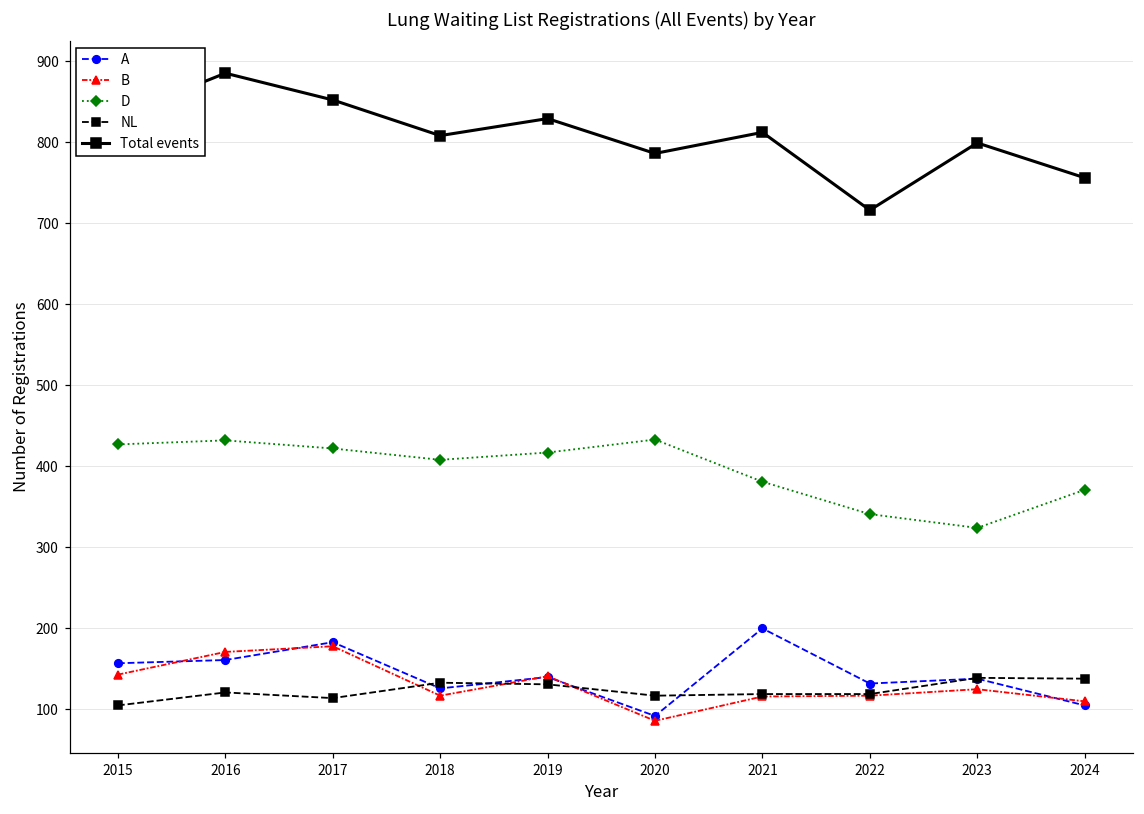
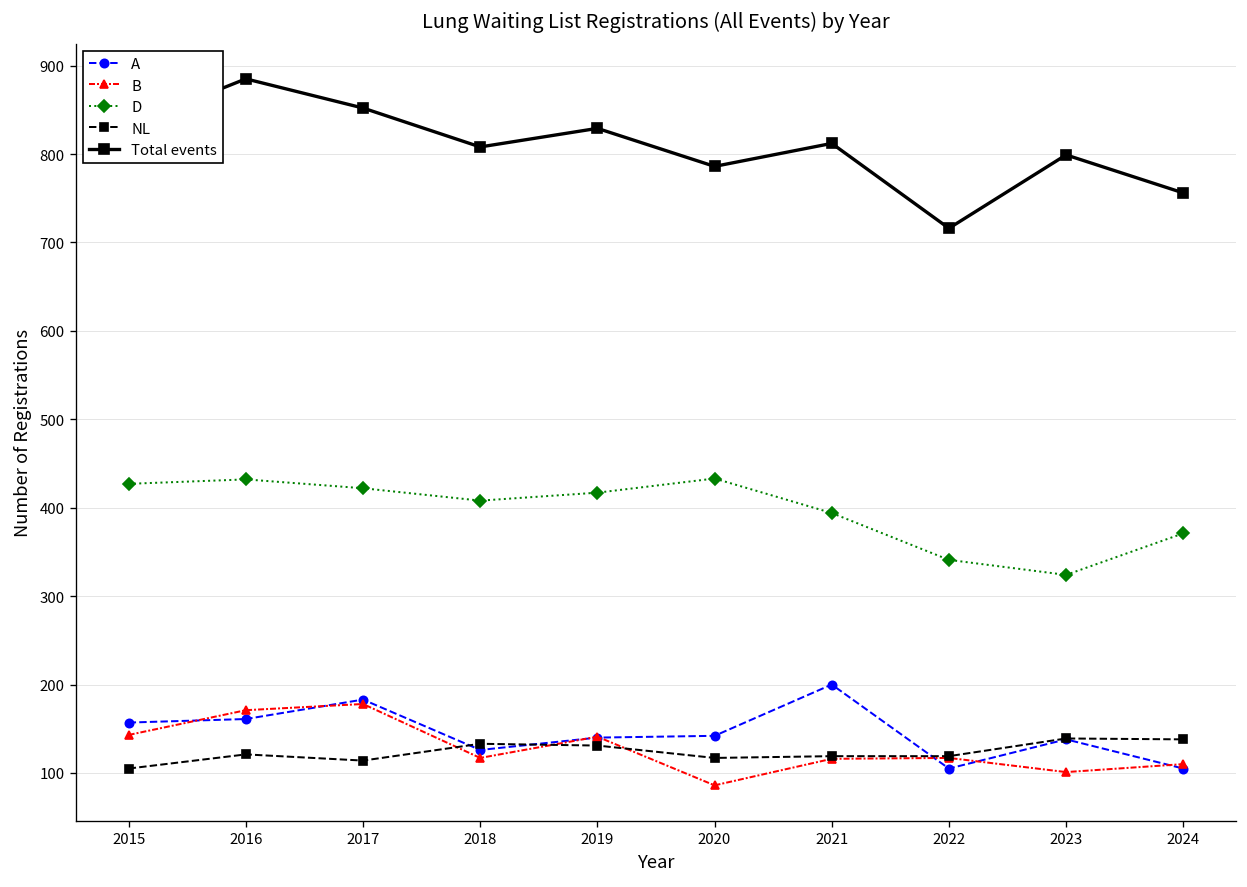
  {
    "A": {
      "2015": 160,
      "2016": 160,
      "2017": 180,
      "2018": 130,
-     "2020": 90,
+     "2020": 140,
      "2021": 200,
-     "2022": 130,
+     "2022": 110,
      "2024": 110
    },
    "B": {
      "2015": 140,
      "2016": 170,
      "2017": 180,
      "2018": 120,
      "2020": 90,
-     "2023": 130,
+     "2023": 100,
      "2024": 110
    },
    "D": {
      "2015": 430,
      "2016": 430,
      "2017": 420,
      "2018": 410,
      "2019": 420,
      "2020": 430,
-     "2021": 380,
+     "2021": 390,
      "2022": 340,
      "2023": 320,
      "2024": 370
    }
  }
